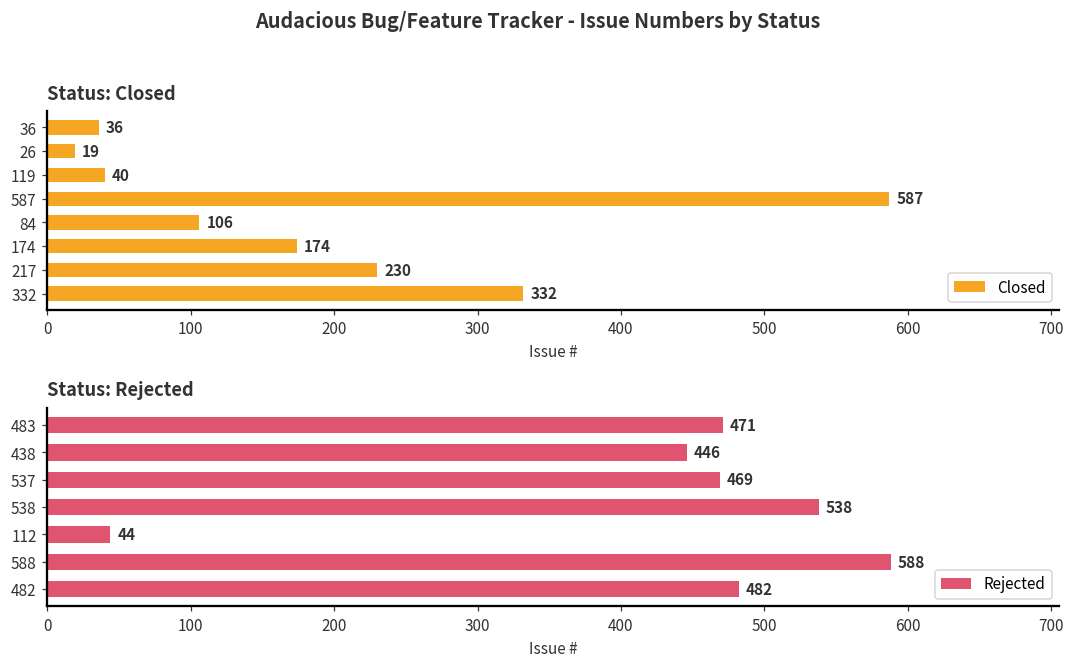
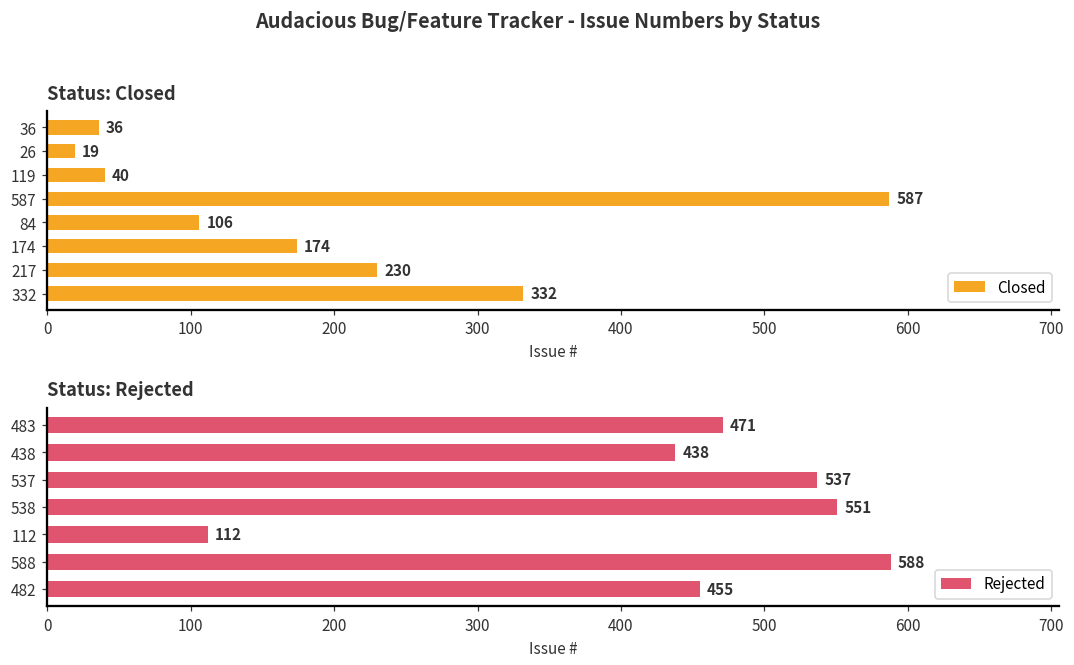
  {
    "Status: Closed": {
      "36": 36,
      "26": 19,
      "119": 40,
      "587": 587,
      "84": 106,
      "174": 174,
      "217": 230,
      "332": 332
    },
    "Status: Rejected": {
      "483": 471,
-     "438": 446,
-     "537": 469,
-     "538": 538,
-     "112": 44,
+     "438": 438,
+     "537": 537,
+     "538": 551,
+     "112": 112,
      "588": 588,
-     "482": 482
+     "482": 455
    }
  }
